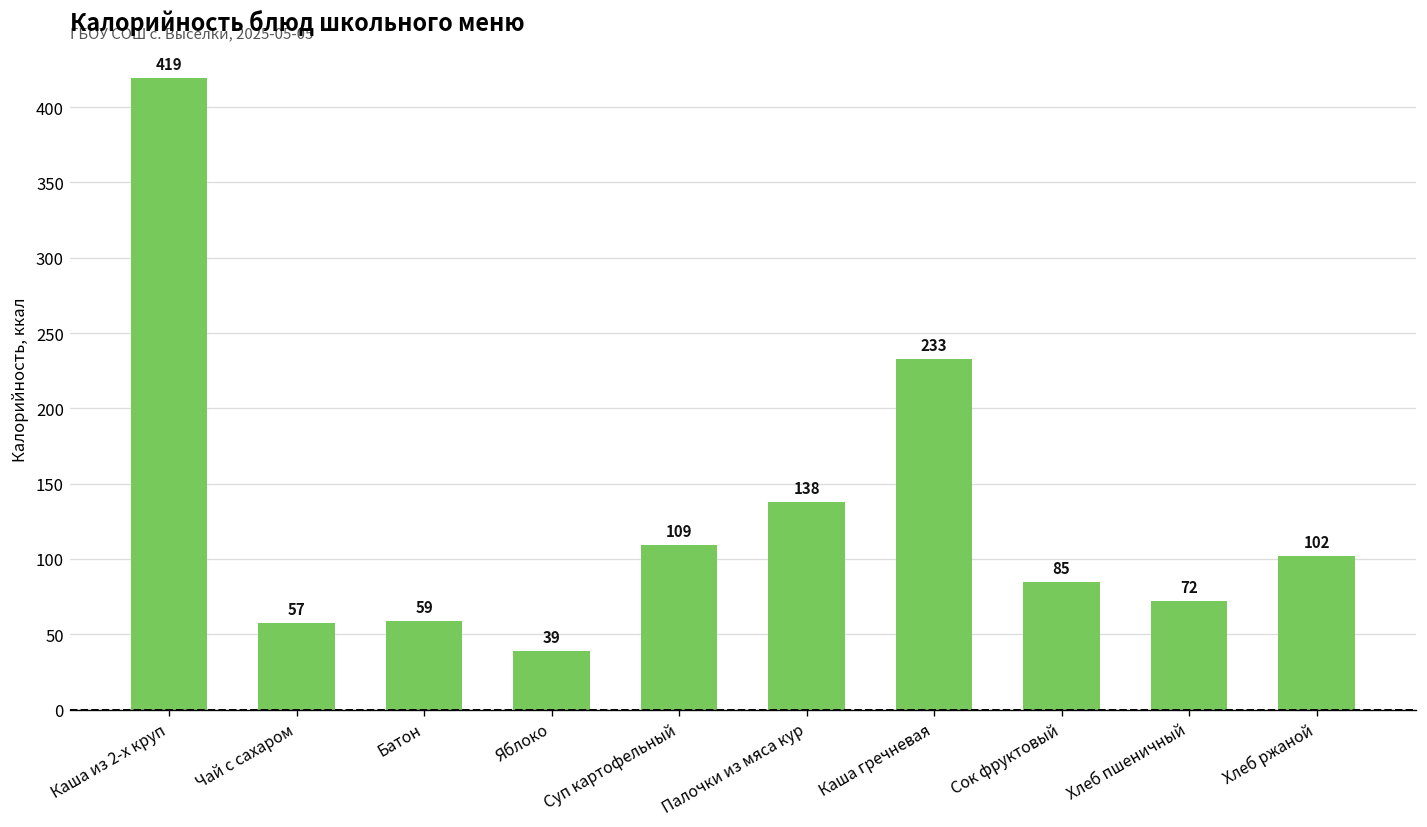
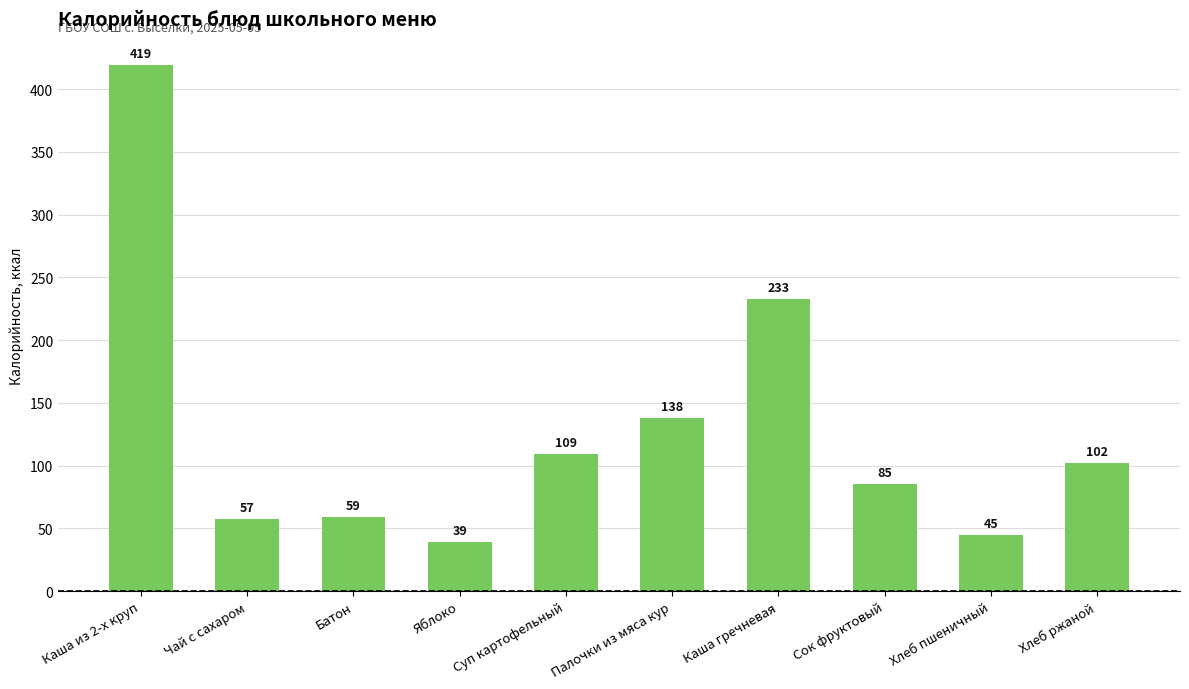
  {
    "Каша из 2-х круп": 419,
    "Чай с сахаром": 57,
    "Батон": 59,
    "Яблоко": 39,
    "Суп картофельный": 109,
    "Палочки из мяса кур": 138,
    "Каша гречневая": 233,
    "Сок фруктовый": 85,
-   "Хлеб пшеничный": 72,
+   "Хлеб пшеничный": 45,
    "Хлеб ржаной": 102
  }
